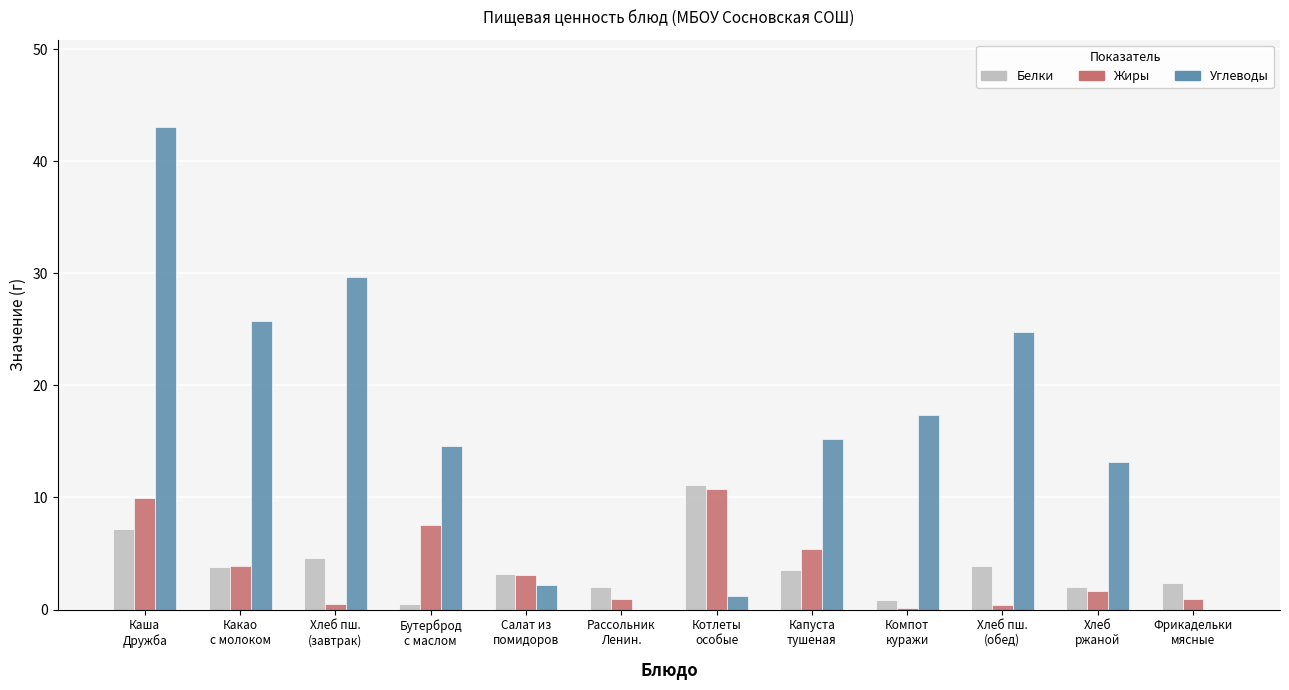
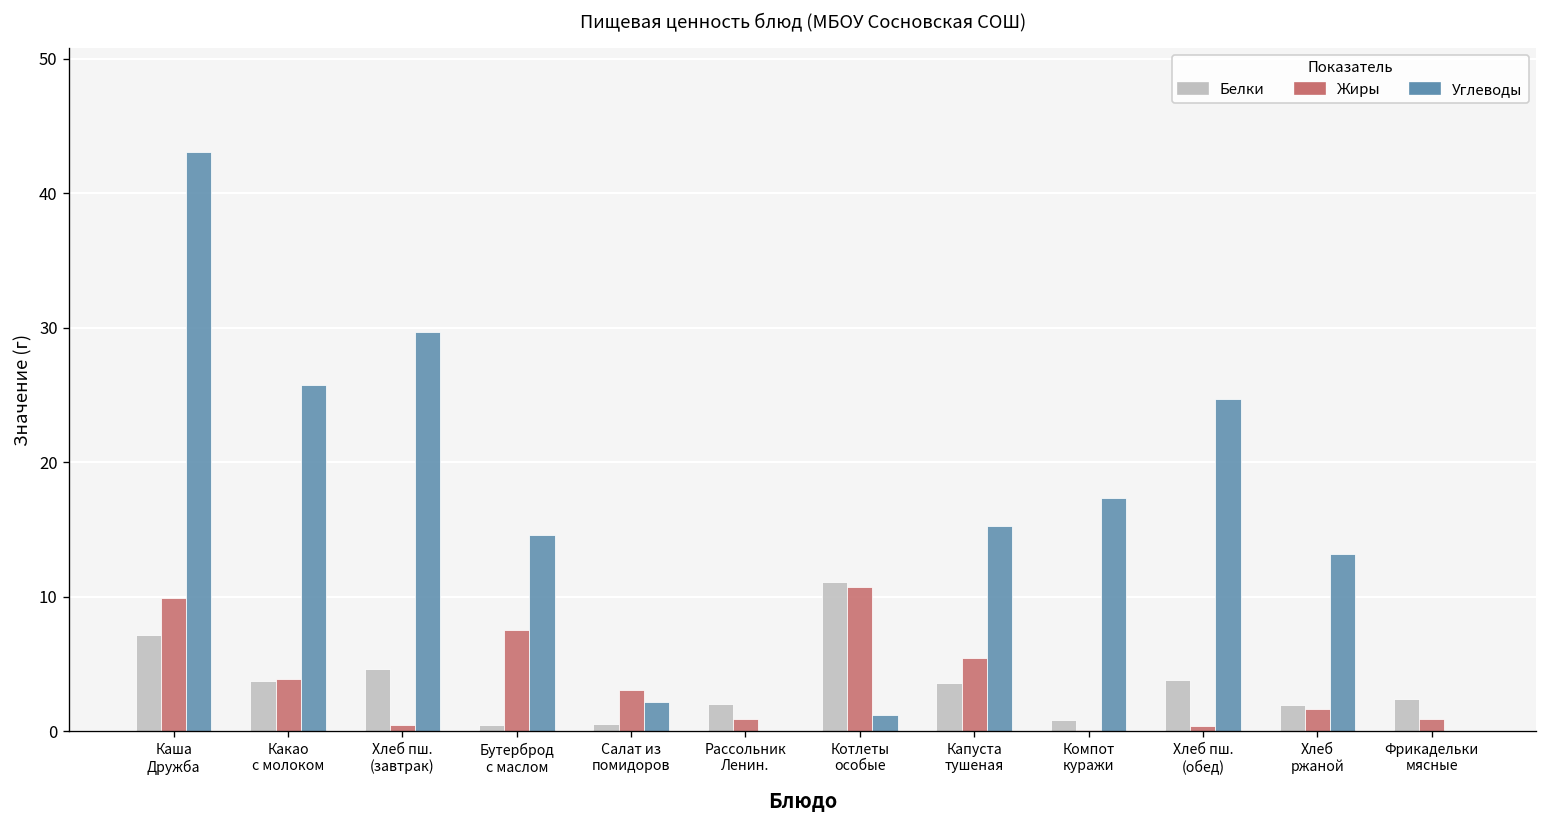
  {
    "Белки": {
      "Каша Дружба": 7.2,
      "Какао с молоком": 3.8,
      "Хлеб пш. (завтрак)": 4.6,
      "Бутерброд с маслом": 0.5,
-     "Салат из помидоров": 3.2,
+     "Салат из помидоров": 0.6,
      "Рассольник Ленин.": 2.0,
      "Котлеты особые": 11.1,
      "Капуста тушеная": 3.6,
      "Компот куражи": 0.9,
      "Хлеб пш. (обед)": 3.9,
      "Хлеб ржаной": 2.0,
      "Фрикадельки мясные": 2.4
    },
    "Жиры": {
      "Каша Дружба": 9.9,
      "Какао с молоком": 3.9,
      "Хлеб пш. (завтрак)": 0.5,
      "Бутерброд с маслом": 7.6,
      "Салат из помидоров": 3.1,
      "Рассольник Ленин.": 0.9,
      "Котлеты особые": 10.8,
      "Капуста тушеная": 5.4,
      "Хлеб пш. (обед)": 0.4,
      "Хлеб ржаной": 1.7,
      "Фрикадельки мясные": 0.9
    },
    "Углеводы": {
      "Каша Дружба": 43.1,
      "Какао с молоком": 25.8,
      "Хлеб пш. (завтрак)": 29.7,
      "Бутерброд с маслом": 14.6,
      "Салат из помидоров": 2.2,
      "Рассольник Ленин.": 0.0,
      "Котлеты особые": 1.2,
      "Капуста тушеная": 15.3,
      "Компот куражи": 17.3,
      "Хлеб пш. (обед)": 24.8,
      "Хлеб ржаной": 13.2,
      "Фрикадельки мясные": 0.0
    }
  }
